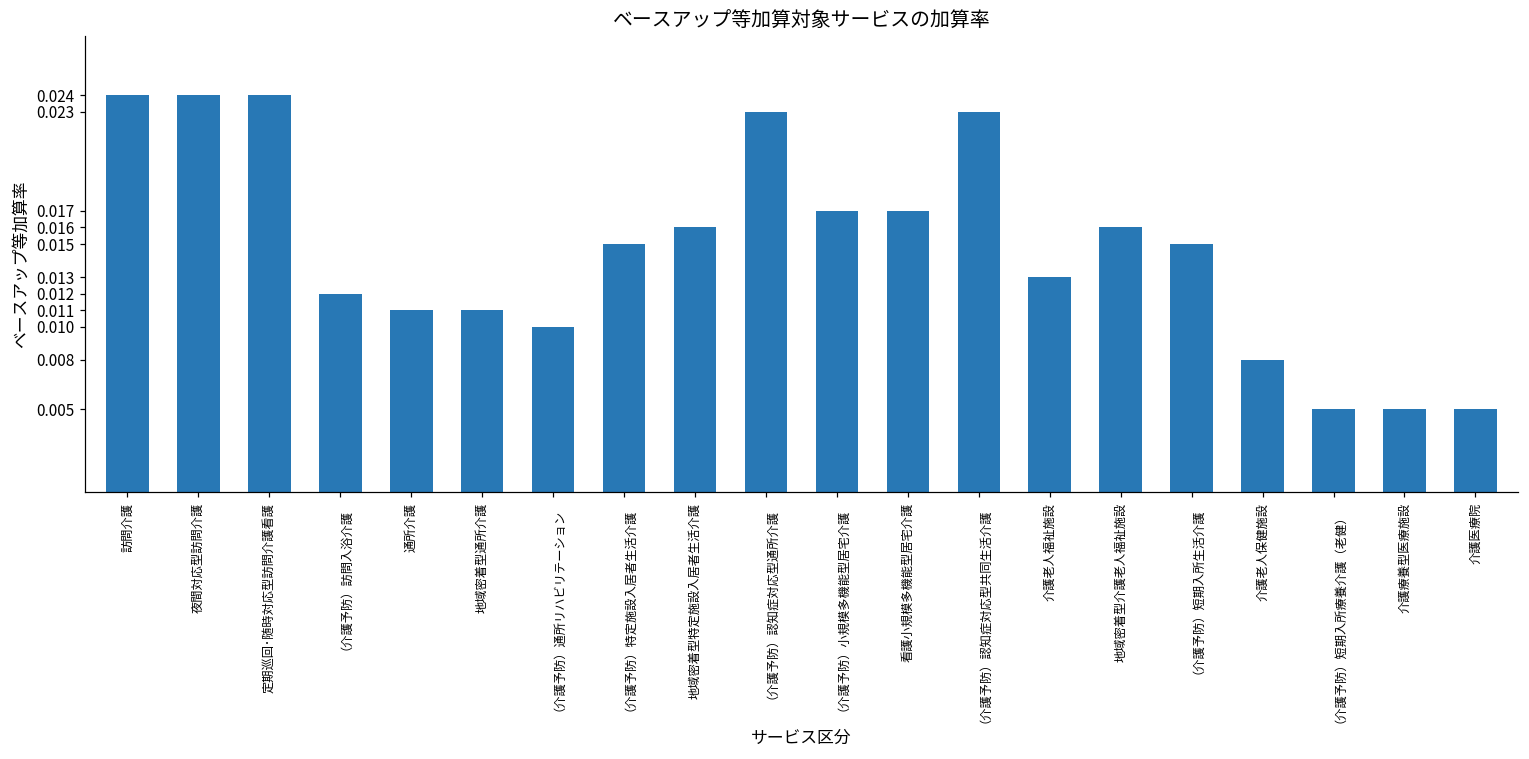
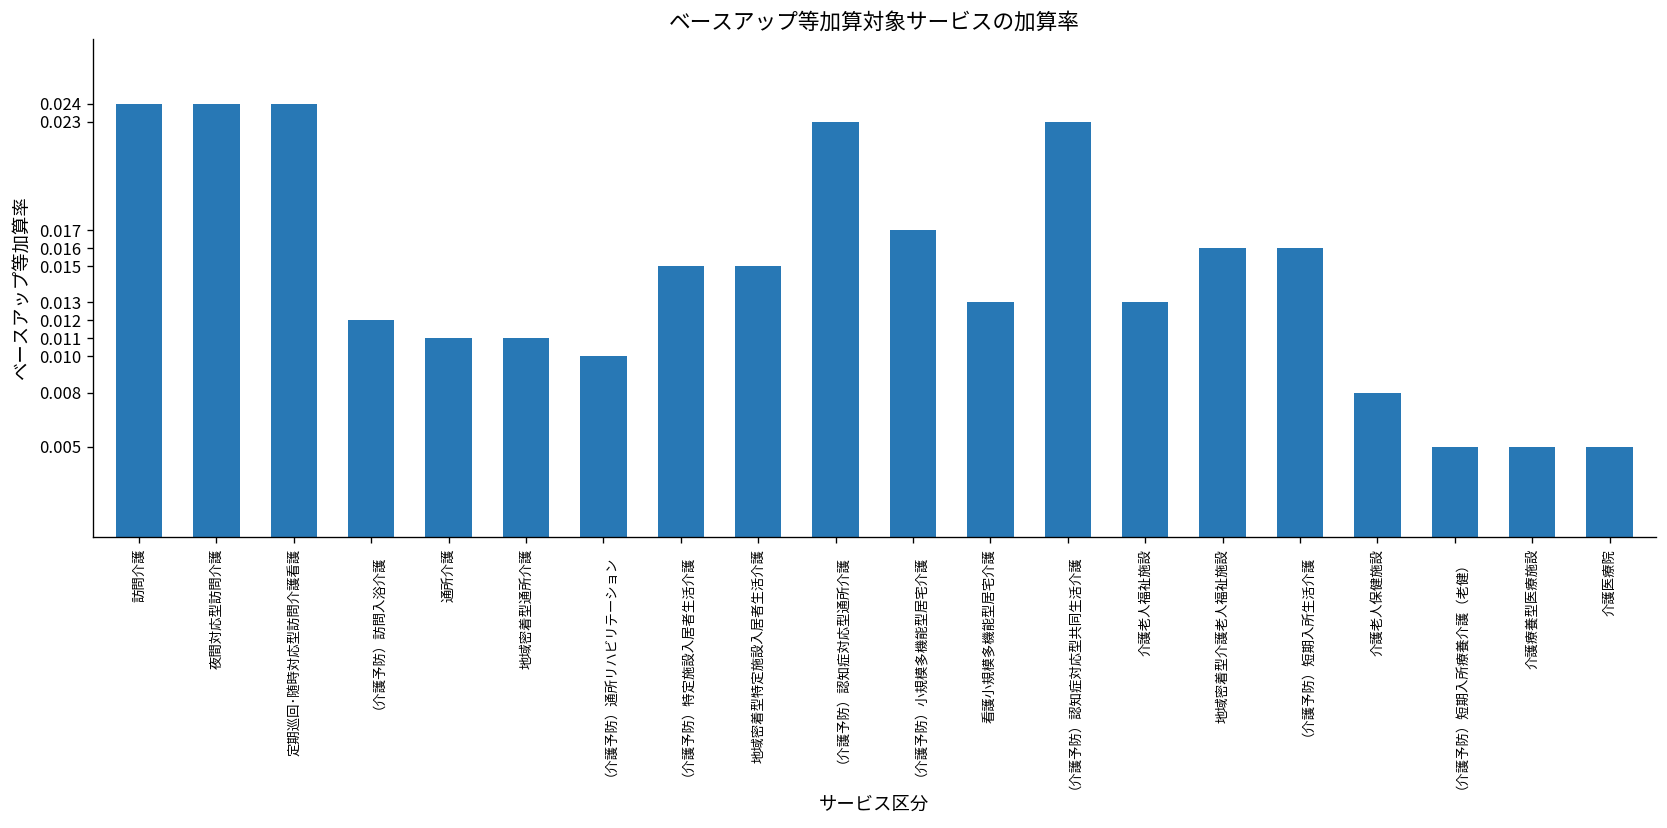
  {
    "訪問介護": 0.024,
    "夜間対応型訪問介護": 0.024,
    "定期巡回･随時対応型訪問介護看護": 0.024,
    "（介護予防）訪問入浴介護": 0.012,
    "通所介護": 0.011,
    "地域密着型通所介護": 0.011,
    "（介護予防）通所リハビリテーション": 0.010,
    "（介護予防）特定施設入居者生活介護": 0.015,
-   "地域密着型特定施設入居者生活介護": 0.016,
+   "地域密着型特定施設入居者生活介護": 0.015,
    "（介護予防）認知症対応型通所介護": 0.023,
    "（介護予防）小規模多機能型居宅介護": 0.017,
-   "看護小規模多機能型居宅介護": 0.017,
+   "看護小規模多機能型居宅介護": 0.013,
    "（介護予防）認知症対応型共同生活介護": 0.023,
    "介護老人福祉施設": 0.013,
    "地域密着型介護老人福祉施設": 0.016,
-   "（介護予防）短期入所生活介護": 0.015,
+   "（介護予防）短期入所生活介護": 0.016,
    "介護老人保健施設": 0.008,
    "（介護予防）短期入所療養介護（老健）": 0.005,
    "介護療養型医療施設": 0.005,
    "介護医療院": 0.005
  }
